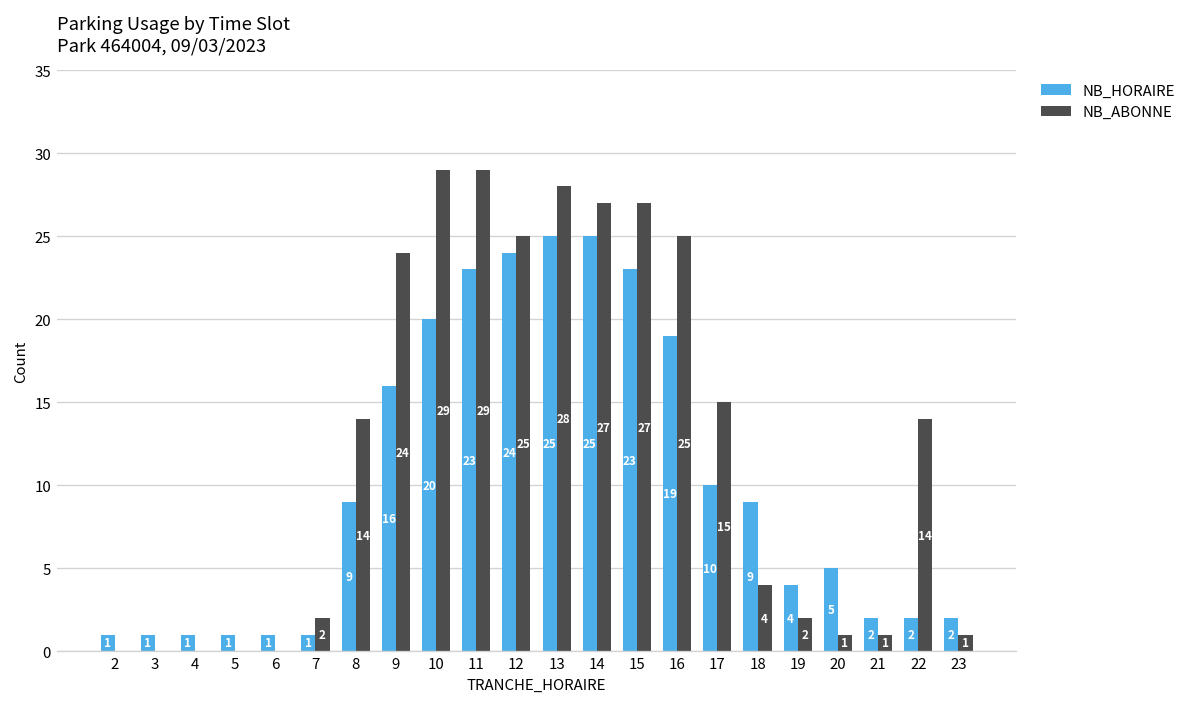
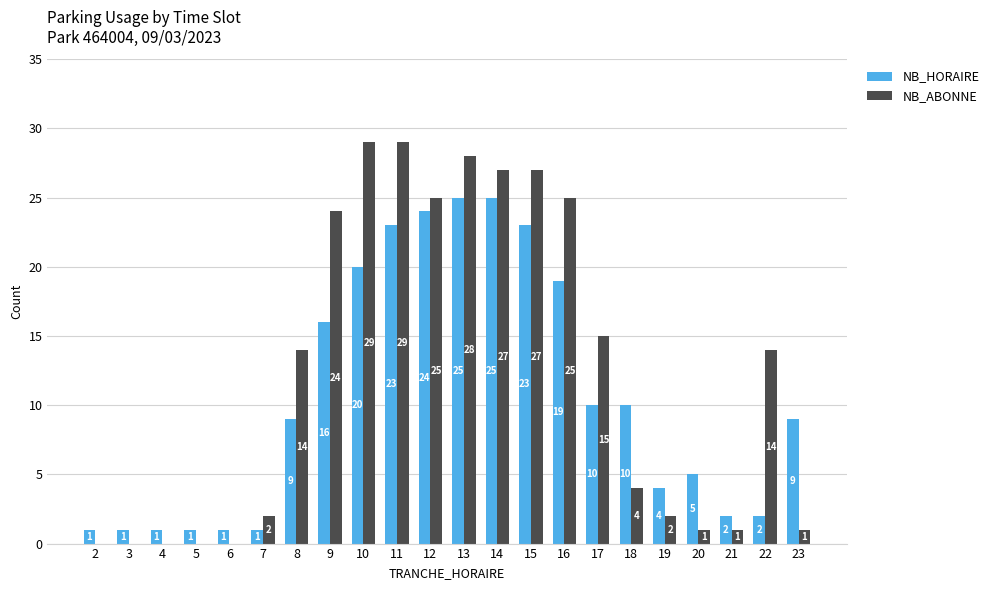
  {
    "NB_HORAIRE": {
      "2": 1,
      "3": 1,
      "4": 1,
      "5": 1,
      "6": 1,
      "7": 1,
      "8": 9,
      "9": 16,
      "10": 20,
      "11": 23,
      "12": 24,
      "13": 25,
      "14": 25,
      "15": 23,
      "16": 19,
      "17": 10,
-     "18": 9,
+     "18": 10,
      "19": 4,
      "20": 5,
      "21": 2,
      "22": 2,
-     "23": 2
+     "23": 9
    },
    "NB_ABONNE": {
      "7": 2,
      "8": 14,
      "9": 24,
      "10": 29,
      "11": 29,
      "12": 25,
      "13": 28,
      "14": 27,
      "15": 27,
      "16": 25,
      "17": 15,
      "18": 4,
      "19": 2,
      "20": 1,
      "21": 1,
      "22": 14,
      "23": 1
    }
  }
